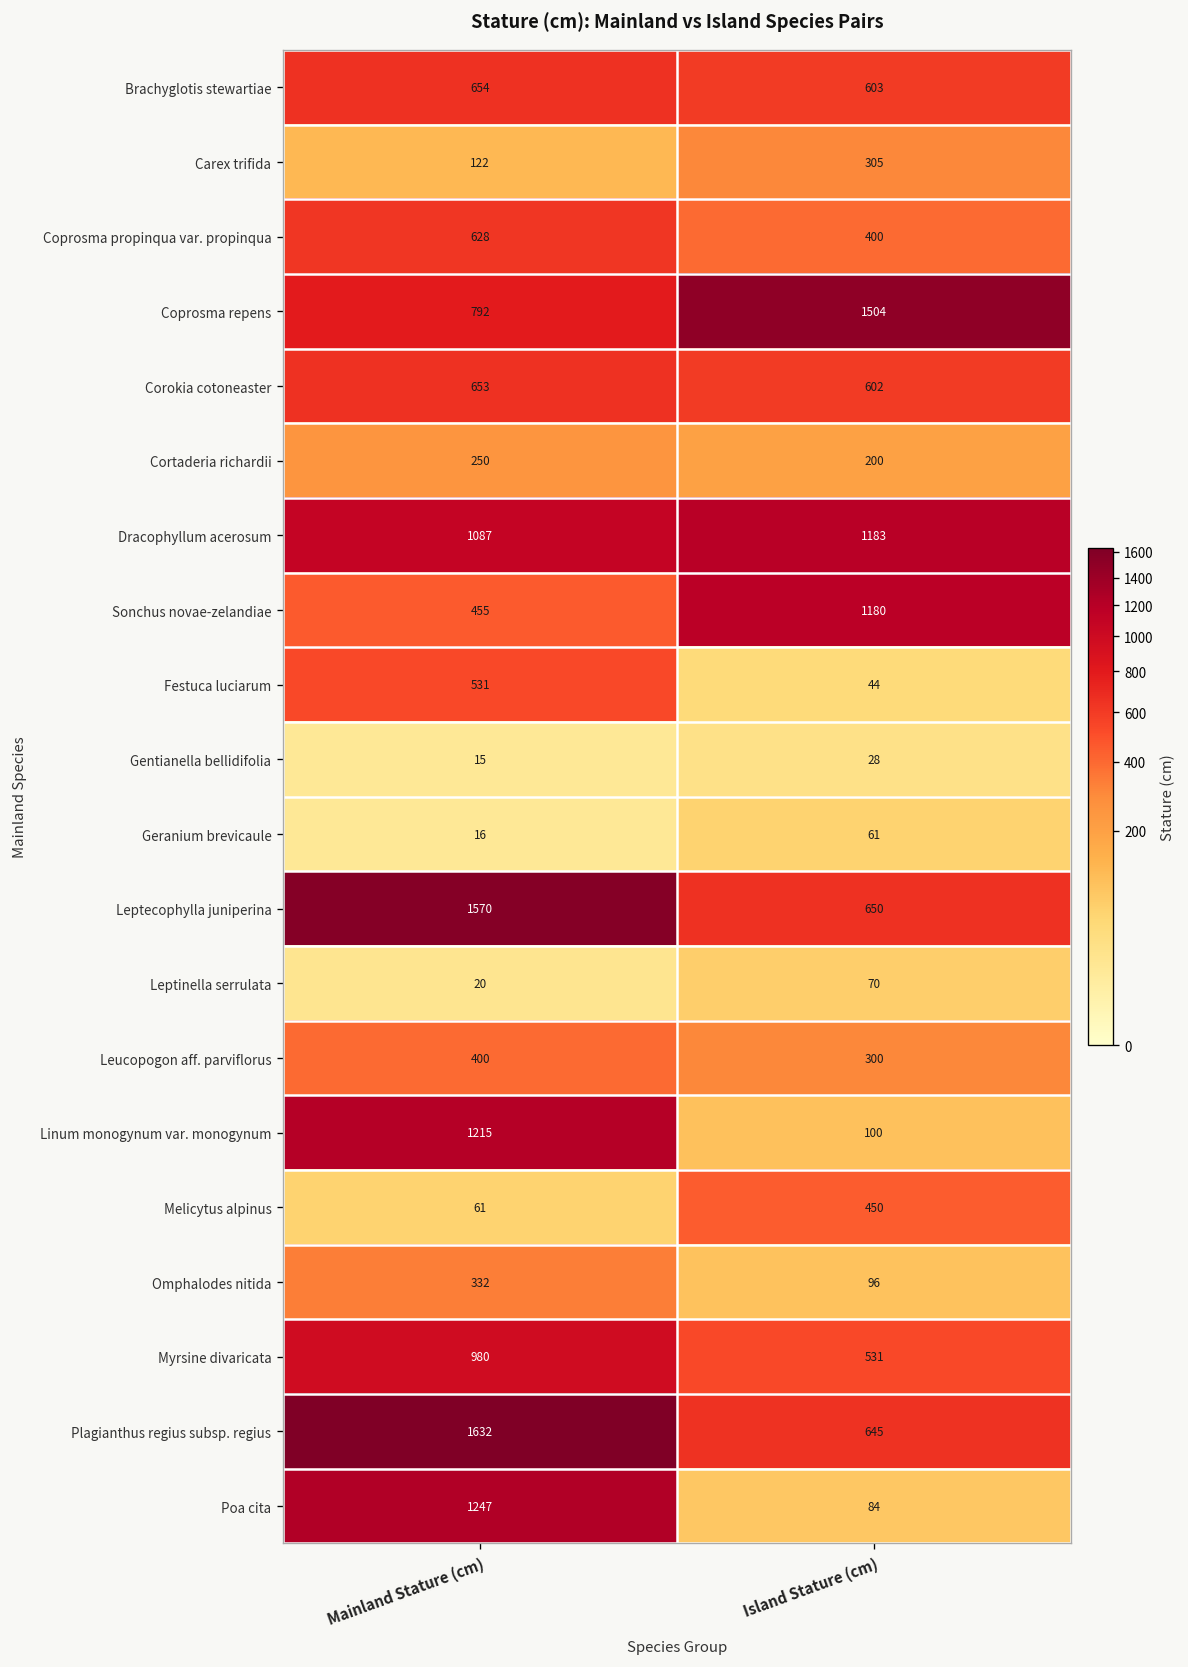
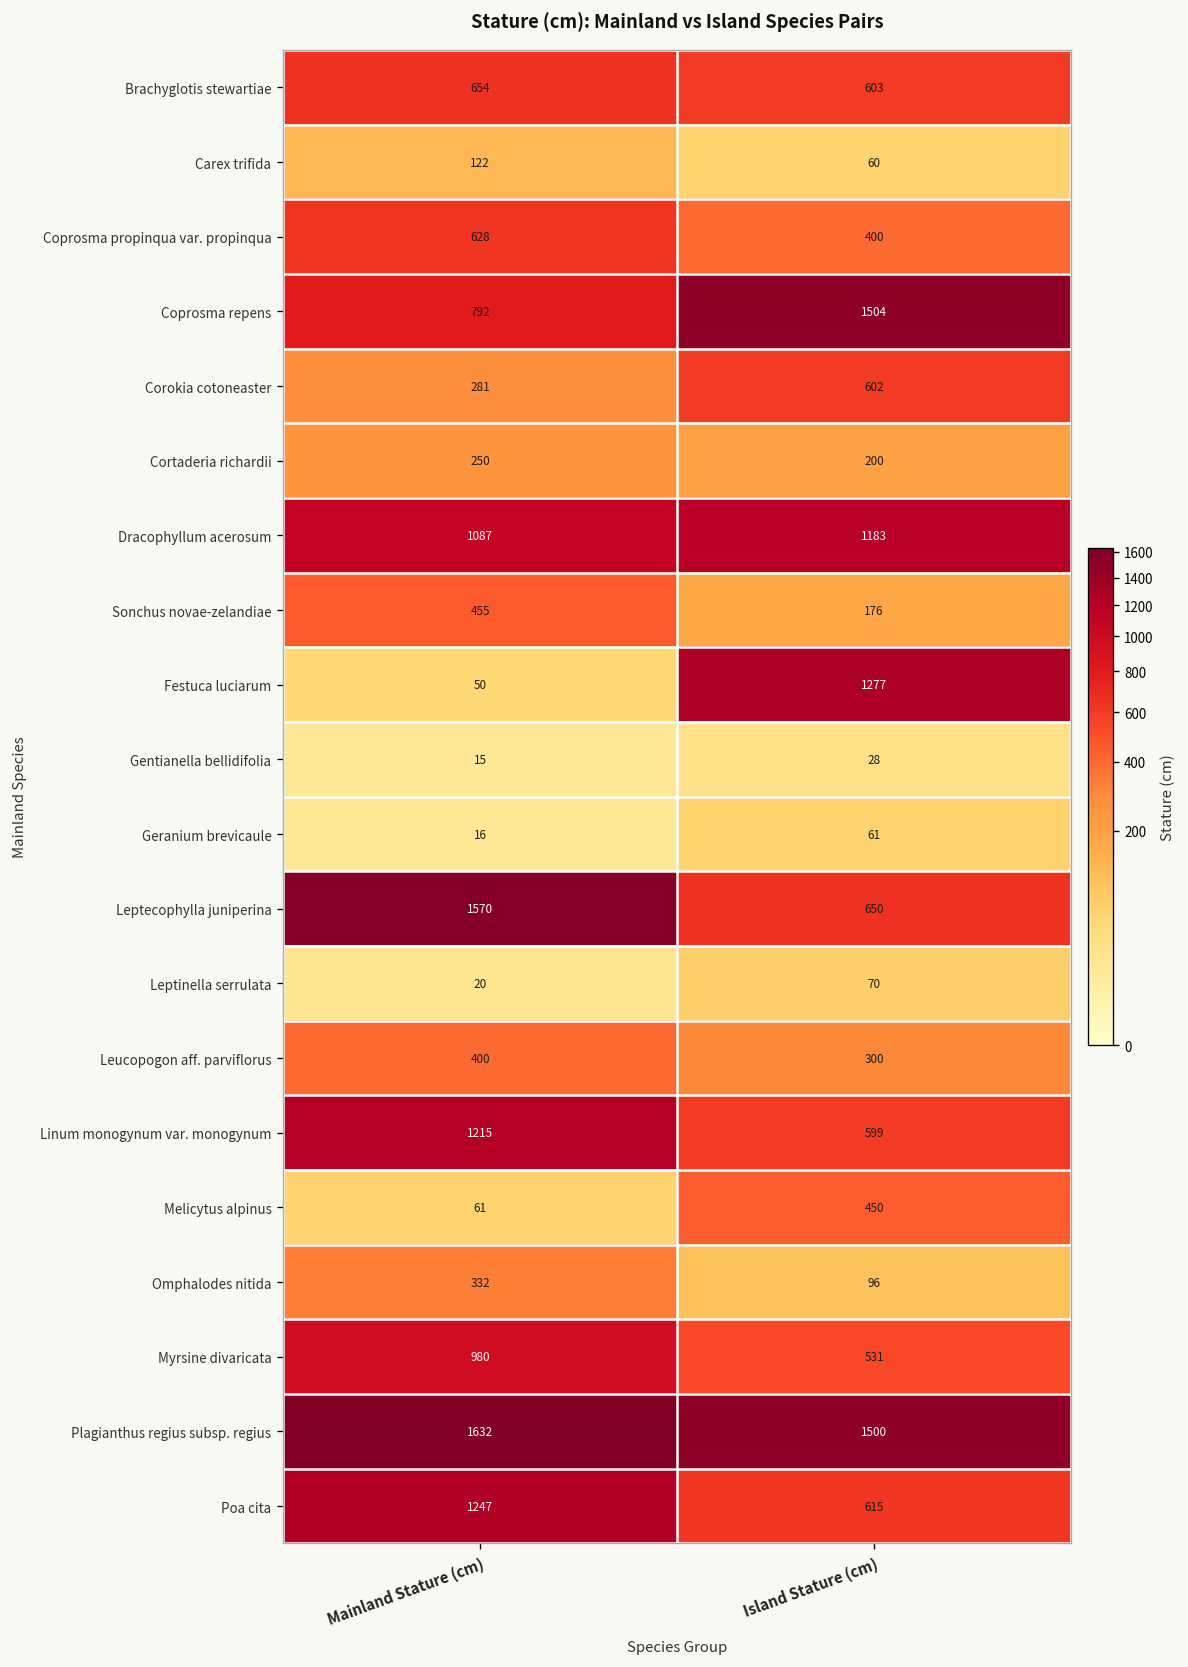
  {
    "Brachyglotis stewartiae": {
      "Mainland Stature (cm)": 654,
      "Island Stature (cm)": 603
    },
    "Carex trifida": {
      "Mainland Stature (cm)": 122,
-     "Island Stature (cm)": 305
+     "Island Stature (cm)": 60
    },
    "Coprosma propinqua var. propinqua": {
      "Mainland Stature (cm)": 628,
      "Island Stature (cm)": 400
    },
    "Coprosma repens": {
      "Mainland Stature (cm)": 792,
      "Island Stature (cm)": 1504
    },
    "Corokia cotoneaster": {
-     "Mainland Stature (cm)": 653,
+     "Mainland Stature (cm)": 281,
      "Island Stature (cm)": 602
    },
    "Cortaderia richardii": {
      "Mainland Stature (cm)": 250,
      "Island Stature (cm)": 200
    },
    "Dracophyllum acerosum": {
      "Mainland Stature (cm)": 1087,
      "Island Stature (cm)": 1183
    },
    "Sonchus novae-zelandiae": {
      "Mainland Stature (cm)": 455,
-     "Island Stature (cm)": 1180
+     "Island Stature (cm)": 176
    },
    "Festuca luciarum": {
-     "Mainland Stature (cm)": 531,
-     "Island Stature (cm)": 44
+     "Mainland Stature (cm)": 50,
+     "Island Stature (cm)": 1277
    },
    "Gentianella bellidifolia": {
      "Mainland Stature (cm)": 15,
      "Island Stature (cm)": 28
    },
    "Geranium brevicaule": {
      "Mainland Stature (cm)": 16,
      "Island Stature (cm)": 61
    },
    "Leptecophylla juniperina": {
      "Mainland Stature (cm)": 1570,
      "Island Stature (cm)": 650
    },
    "Leptinella serrulata": {
      "Mainland Stature (cm)": 20,
      "Island Stature (cm)": 70
    },
    "Leucopogon aff. parviflorus": {
      "Mainland Stature (cm)": 400,
      "Island Stature (cm)": 300
    },
    "Linum monogynum var. monogynum": {
      "Mainland Stature (cm)": 1215,
-     "Island Stature (cm)": 100
+     "Island Stature (cm)": 599
    },
    "Melicytus alpinus": {
      "Mainland Stature (cm)": 61,
      "Island Stature (cm)": 450
    },
    "Omphalodes nitida": {
      "Mainland Stature (cm)": 332,
      "Island Stature (cm)": 96
    },
    "Myrsine divaricata": {
      "Mainland Stature (cm)": 980,
      "Island Stature (cm)": 531
    },
    "Plagianthus regius subsp. regius": {
      "Mainland Stature (cm)": 1632,
-     "Island Stature (cm)": 645
+     "Island Stature (cm)": 1500
    },
    "Poa cita": {
      "Mainland Stature (cm)": 1247,
-     "Island Stature (cm)": 84
+     "Island Stature (cm)": 615
    }
  }
